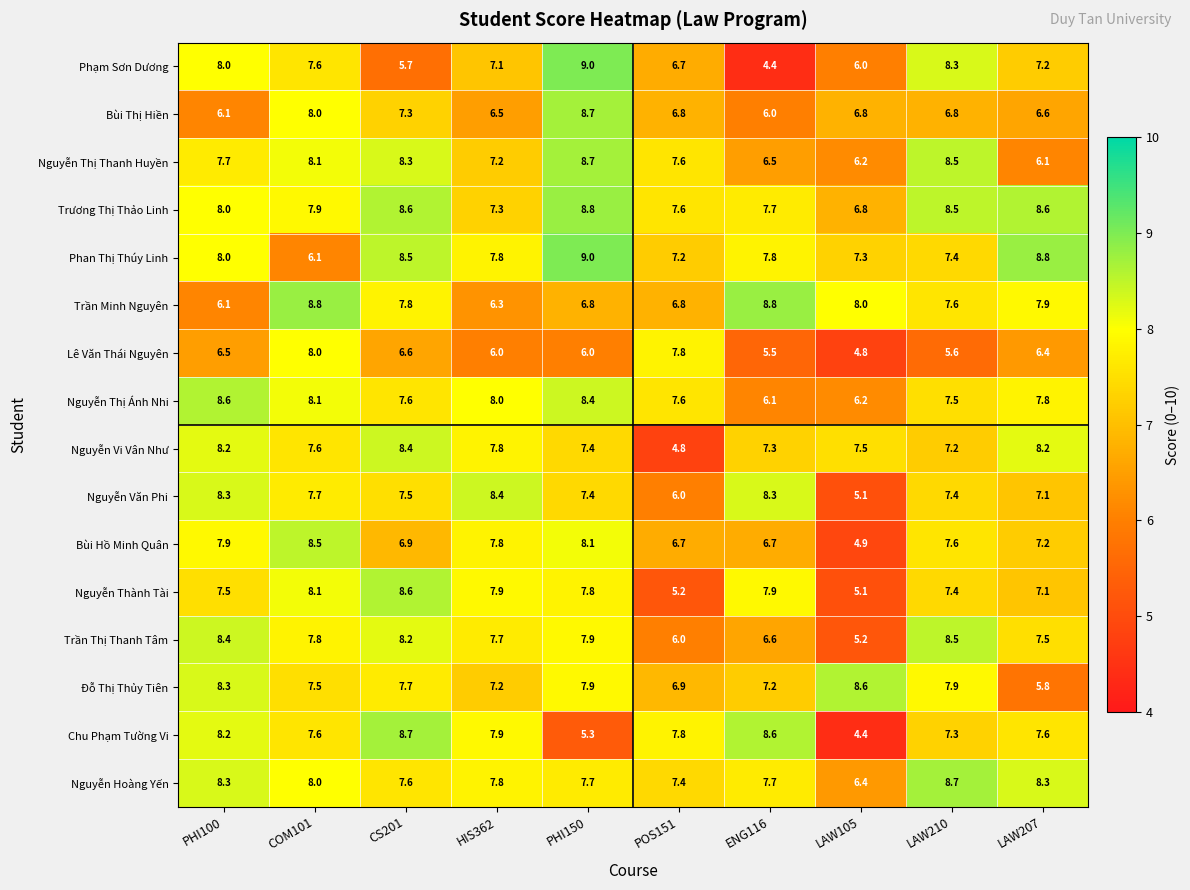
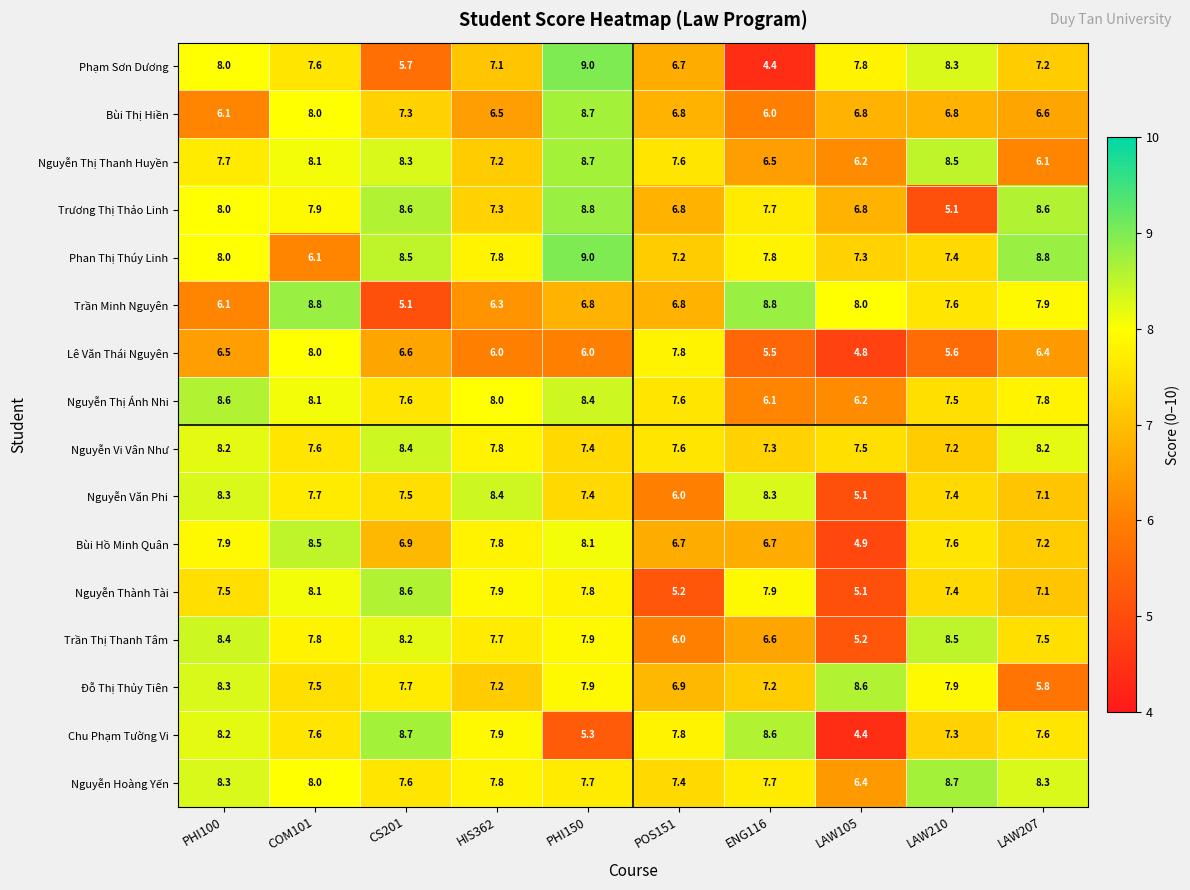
  {
    "Phạm Sơn Dương": {
      "PHI100": 8.0,
      "COM101": 7.6,
      "CS201": 5.7,
      "HIS362": 7.1,
      "PHI150": 9.0,
      "POS151": 6.7,
      "ENG116": 4.4,
-     "LAW105": 6.0,
+     "LAW105": 7.8,
      "LAW210": 8.3,
      "LAW207": 7.2
    },
    "Bùi Thị Hiền": {
      "PHI100": 6.1,
      "COM101": 8.0,
      "CS201": 7.3,
      "HIS362": 6.5,
      "PHI150": 8.7,
      "POS151": 6.8,
      "ENG116": 6.0,
      "LAW105": 6.8,
      "LAW210": 6.8,
      "LAW207": 6.6
    },
    "Nguyễn Thị Thanh Huyền": {
      "PHI100": 7.7,
      "COM101": 8.1,
      "CS201": 8.3,
      "HIS362": 7.2,
      "PHI150": 8.7,
      "POS151": 7.6,
      "ENG116": 6.5,
      "LAW105": 6.2,
      "LAW210": 8.5,
      "LAW207": 6.1
    },
    "Trương Thị Thảo Linh": {
      "PHI100": 8.0,
      "COM101": 7.9,
      "CS201": 8.6,
      "HIS362": 7.3,
      "PHI150": 8.8,
-     "POS151": 7.6,
+     "POS151": 6.8,
      "ENG116": 7.7,
      "LAW105": 6.8,
-     "LAW210": 8.5,
+     "LAW210": 5.1,
      "LAW207": 8.6
    },
    "Phan Thị Thúy Linh": {
      "PHI100": 8.0,
      "COM101": 6.1,
      "CS201": 8.5,
      "HIS362": 7.8,
      "PHI150": 9.0,
      "POS151": 7.2,
      "ENG116": 7.8,
      "LAW105": 7.3,
      "LAW210": 7.4,
      "LAW207": 8.8
    },
    "Trần Minh Nguyên": {
      "PHI100": 6.1,
      "COM101": 8.8,
-     "CS201": 7.8,
+     "CS201": 5.1,
      "HIS362": 6.3,
      "PHI150": 6.8,
      "POS151": 6.8,
      "ENG116": 8.8,
      "LAW105": 8.0,
      "LAW210": 7.6,
      "LAW207": 7.9
    },
    "Lê Văn Thái Nguyên": {
      "PHI100": 6.5,
      "COM101": 8.0,
      "CS201": 6.6,
      "HIS362": 6.0,
      "PHI150": 6.0,
      "POS151": 7.8,
      "ENG116": 5.5,
      "LAW105": 4.8,
      "LAW210": 5.6,
      "LAW207": 6.4
    },
    "Nguyễn Thị Ánh Nhi": {
      "PHI100": 8.6,
      "COM101": 8.1,
      "CS201": 7.6,
      "HIS362": 8.0,
      "PHI150": 8.4,
      "POS151": 7.6,
      "ENG116": 6.1,
      "LAW105": 6.2,
      "LAW210": 7.5,
      "LAW207": 7.8
    },
    "Nguyễn Vi Vân Như": {
      "PHI100": 8.2,
      "COM101": 7.6,
      "CS201": 8.4,
      "HIS362": 7.8,
      "PHI150": 7.4,
-     "POS151": 4.8,
+     "POS151": 7.6,
      "ENG116": 7.3,
      "LAW105": 7.5,
      "LAW210": 7.2,
      "LAW207": 8.2
    },
    "Nguyễn Văn Phi": {
      "PHI100": 8.3,
      "COM101": 7.7,
      "CS201": 7.5,
      "HIS362": 8.4,
      "PHI150": 7.4,
      "POS151": 6.0,
      "ENG116": 8.3,
      "LAW105": 5.1,
      "LAW210": 7.4,
      "LAW207": 7.1
    },
    "Bùi Hồ Minh Quân": {
      "PHI100": 7.9,
      "COM101": 8.5,
      "CS201": 6.9,
      "HIS362": 7.8,
      "PHI150": 8.1,
      "POS151": 6.7,
      "ENG116": 6.7,
      "LAW105": 4.9,
      "LAW210": 7.6,
      "LAW207": 7.2
    },
    "Nguyễn Thành Tài": {
      "PHI100": 7.5,
      "COM101": 8.1,
      "CS201": 8.6,
      "HIS362": 7.9,
      "PHI150": 7.8,
      "POS151": 5.2,
      "ENG116": 7.9,
      "LAW105": 5.1,
      "LAW210": 7.4,
      "LAW207": 7.1
    },
    "Trần Thị Thanh Tâm": {
      "PHI100": 8.4,
      "COM101": 7.8,
      "CS201": 8.2,
      "HIS362": 7.7,
      "PHI150": 7.9,
      "POS151": 6.0,
      "ENG116": 6.6,
      "LAW105": 5.2,
      "LAW210": 8.5,
      "LAW207": 7.5
    },
    "Đỗ Thị Thủy Tiên": {
      "PHI100": 8.3,
      "COM101": 7.5,
      "CS201": 7.7,
      "HIS362": 7.2,
      "PHI150": 7.9,
      "POS151": 6.9,
      "ENG116": 7.2,
      "LAW105": 8.6,
      "LAW210": 7.9,
      "LAW207": 5.8
    },
    "Chu Phạm Tường Vi": {
      "PHI100": 8.2,
      "COM101": 7.6,
      "CS201": 8.7,
      "HIS362": 7.9,
      "PHI150": 5.3,
      "POS151": 7.8,
      "ENG116": 8.6,
      "LAW105": 4.4,
      "LAW210": 7.3,
      "LAW207": 7.6
    },
    "Nguyễn Hoàng Yến": {
      "PHI100": 8.3,
      "COM101": 8.0,
      "CS201": 7.6,
      "HIS362": 7.8,
      "PHI150": 7.7,
      "POS151": 7.4,
      "ENG116": 7.7,
      "LAW105": 6.4,
      "LAW210": 8.7,
      "LAW207": 8.3
    }
  }
